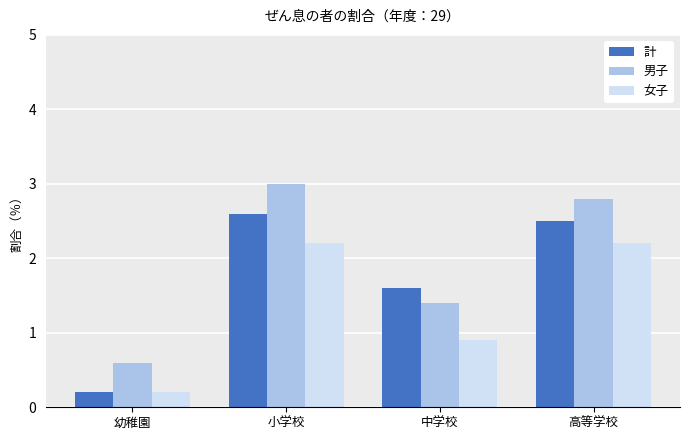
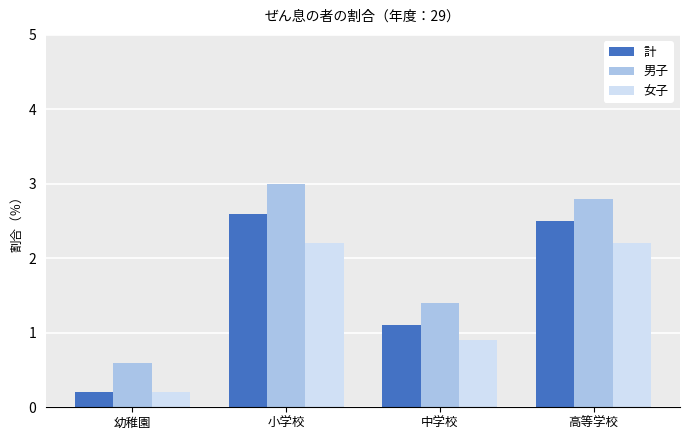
  {
    "計": {
      "幼稚園": 0.2,
      "小学校": 2.6,
-     "中学校": 1.6,
+     "中学校": 1.1,
      "高等学校": 2.5
    }
  }
